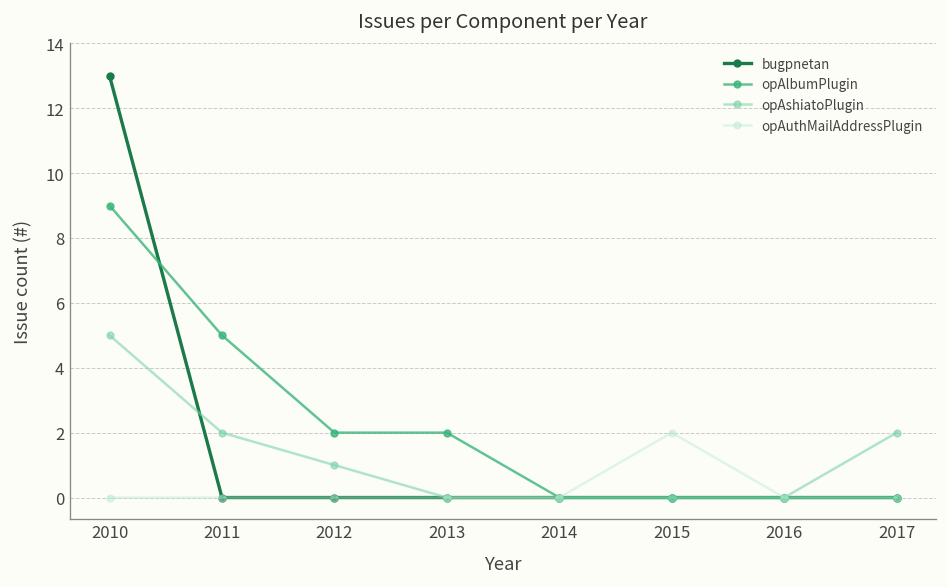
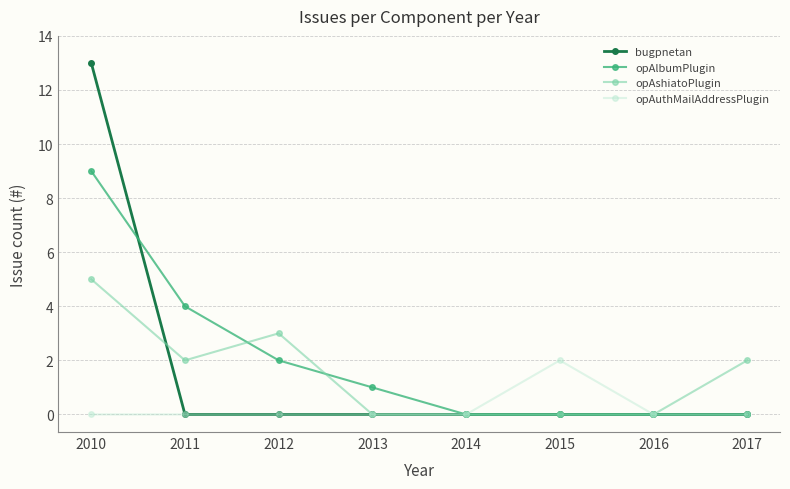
  {
    "bugpnetan": {
      "2010": 13
    },
    "opAlbumPlugin": {
      "2010": 9,
-     "2011": 5,
+     "2011": 4,
      "2012": 2,
-     "2013": 2
+     "2013": 1
    },
    "opAshiatoPlugin": {
      "2010": 5,
      "2011": 2,
-     "2012": 1,
+     "2012": 3,
      "2017": 2
    },
    "opAuthMailAddressPlugin": {
      "2010": 0,
      "2015": 2
    }
  }
